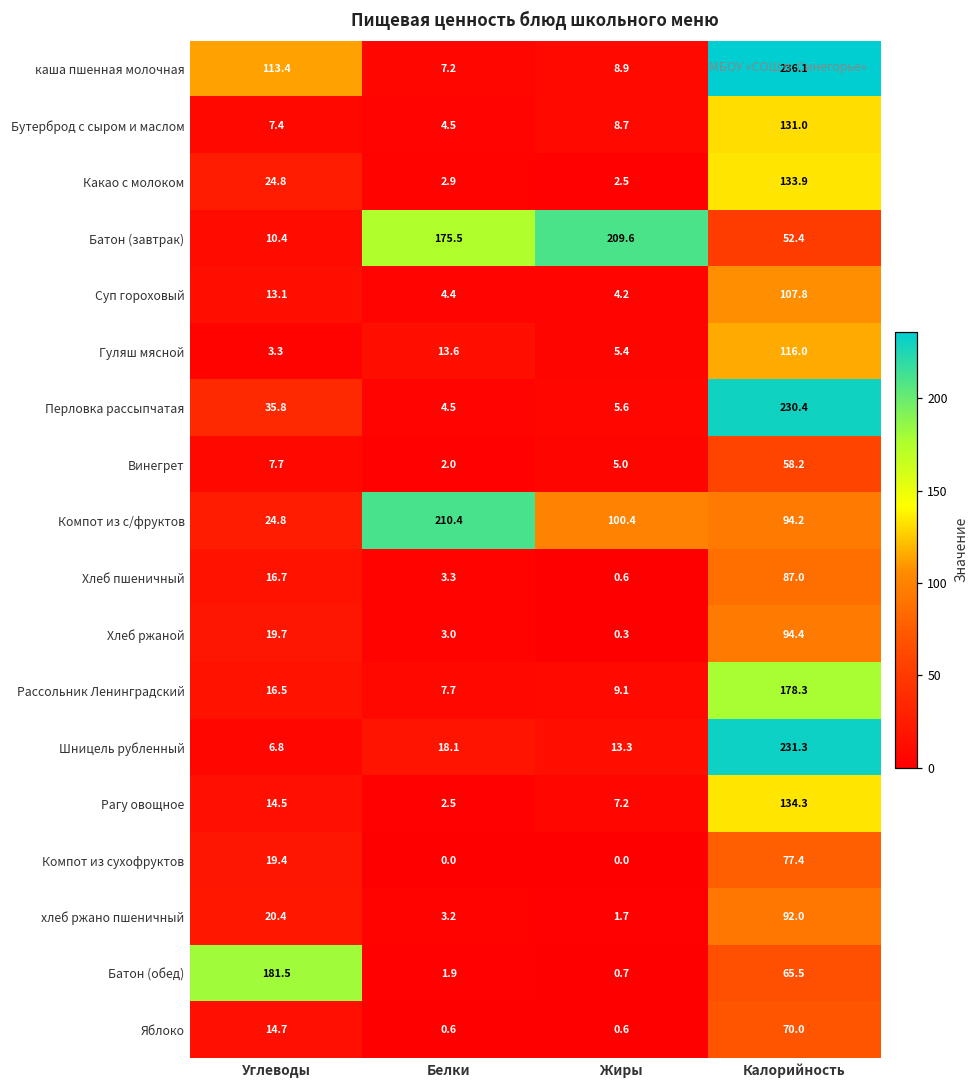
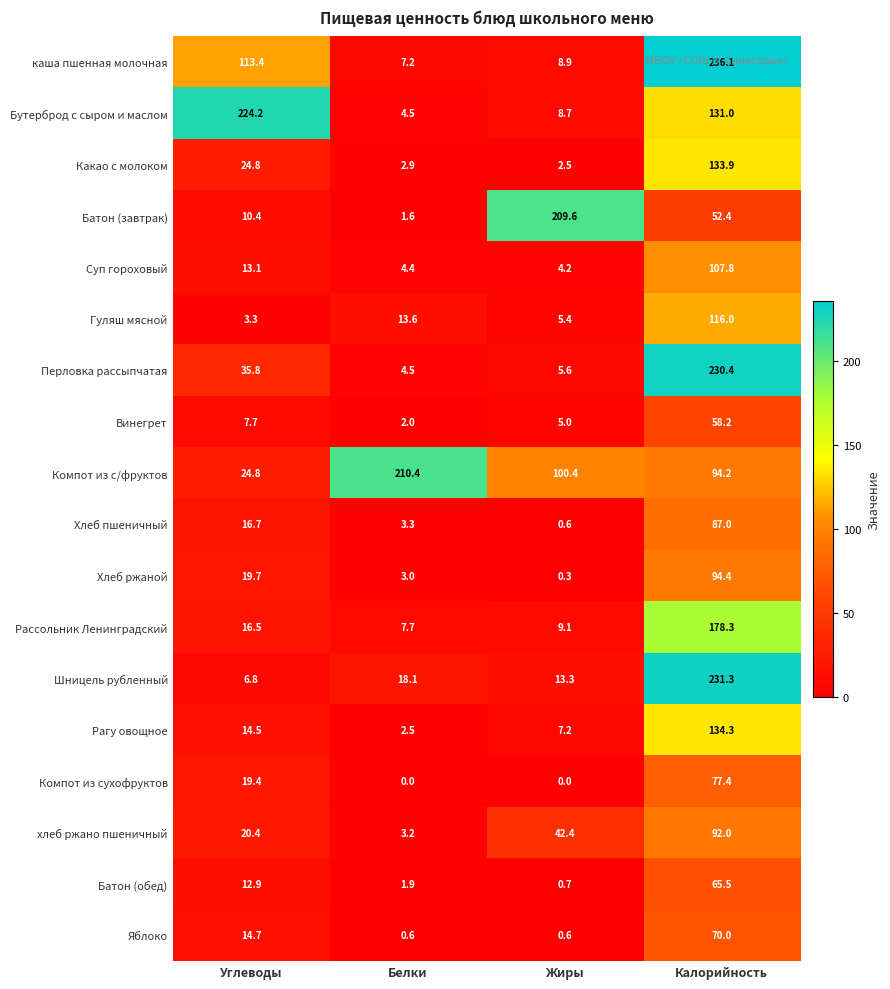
  {
    "каша пшенная молочная": {
      "Углеводы": 113.4,
      "Белки": 7.2,
      "Жиры": 8.9
    },
    "Бутерброд с сыром и маслом": {
-     "Углеводы": 7.4,
+     "Углеводы": 224.2,
      "Белки": 4.5,
      "Жиры": 8.7,
      "Калорийность": 131.0
    },
    "Какао с молоком": {
      "Углеводы": 24.8,
      "Белки": 2.9,
      "Жиры": 2.5,
      "Калорийность": 133.9
    },
    "Батон (завтрак)": {
      "Углеводы": 10.4,
-     "Белки": 175.5,
+     "Белки": 1.6,
      "Жиры": 209.6,
      "Калорийность": 52.4
    },
    "Суп гороховый": {
      "Углеводы": 13.1,
      "Белки": 4.4,
      "Жиры": 4.2,
      "Калорийность": 107.8
    },
    "Гуляш мясной": {
      "Углеводы": 3.3,
      "Белки": 13.6,
      "Жиры": 5.4,
      "Калорийность": 116.0
    },
    "Перловка рассыпчатая": {
      "Углеводы": 35.8,
      "Белки": 4.5,
      "Жиры": 5.6,
      "Калорийность": 230.4
    },
    "Винегрет": {
      "Углеводы": 7.7,
      "Белки": 2.0,
      "Жиры": 5.0,
      "Калорийность": 58.2
    },
    "Компот из с/фруктов": {
      "Углеводы": 24.8,
      "Белки": 210.4,
      "Жиры": 100.4,
      "Калорийность": 94.2
    },
    "Хлеб пшеничный": {
      "Углеводы": 16.7,
      "Белки": 3.3,
      "Жиры": 0.6,
      "Калорийность": 87.0
    },
    "Хлеб ржаной": {
      "Углеводы": 19.7,
      "Белки": 3.0,
      "Жиры": 0.3,
      "Калорийность": 94.4
    },
    "Рассольник Ленинградский": {
      "Углеводы": 16.5,
      "Белки": 7.7,
      "Жиры": 9.1,
      "Калорийность": 178.3
    },
    "Шницель рубленный": {
      "Углеводы": 6.8,
      "Белки": 18.1,
      "Жиры": 13.3,
      "Калорийность": 231.3
    },
    "Рагу овощное": {
      "Углеводы": 14.5,
      "Белки": 2.5,
      "Жиры": 7.2,
      "Калорийность": 134.3
    },
    "Компот из сухофруктов": {
      "Углеводы": 19.4,
      "Белки": 0.0,
      "Жиры": 0.0,
      "Калорийность": 77.4
    },
    "хлеб ржано пшеничный": {
      "Углеводы": 20.4,
      "Белки": 3.2,
-     "Жиры": 1.7,
+     "Жиры": 42.4,
      "Калорийность": 92.0
    },
    "Батон (обед)": {
-     "Углеводы": 181.5,
+     "Углеводы": 12.9,
      "Белки": 1.9,
      "Жиры": 0.7,
      "Калорийность": 65.5
    },
    "Яблоко": {
      "Углеводы": 14.7,
      "Белки": 0.6,
      "Жиры": 0.6,
      "Калорийность": 70.0
    }
  }
